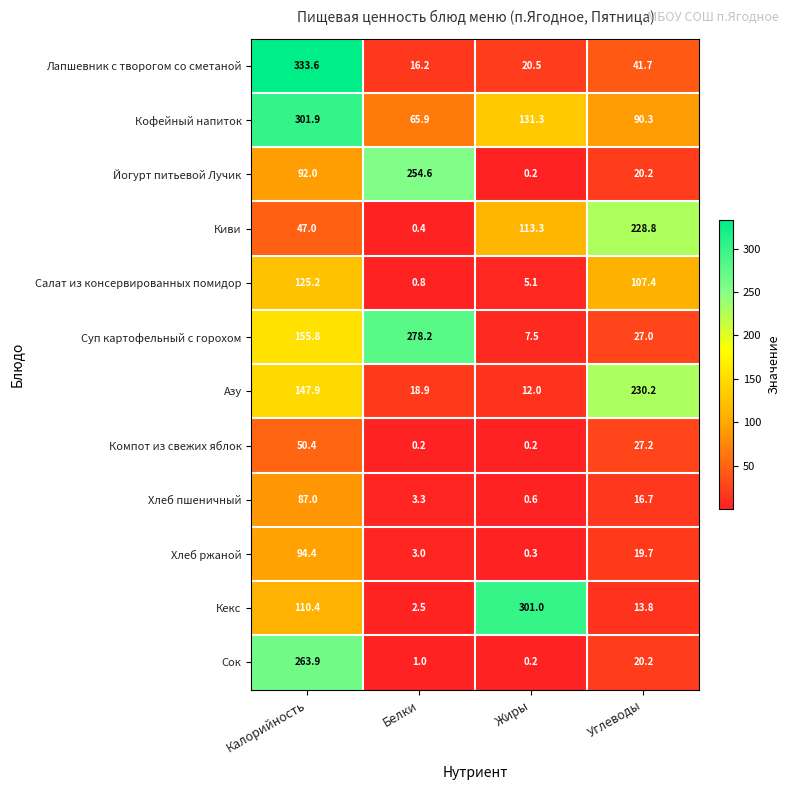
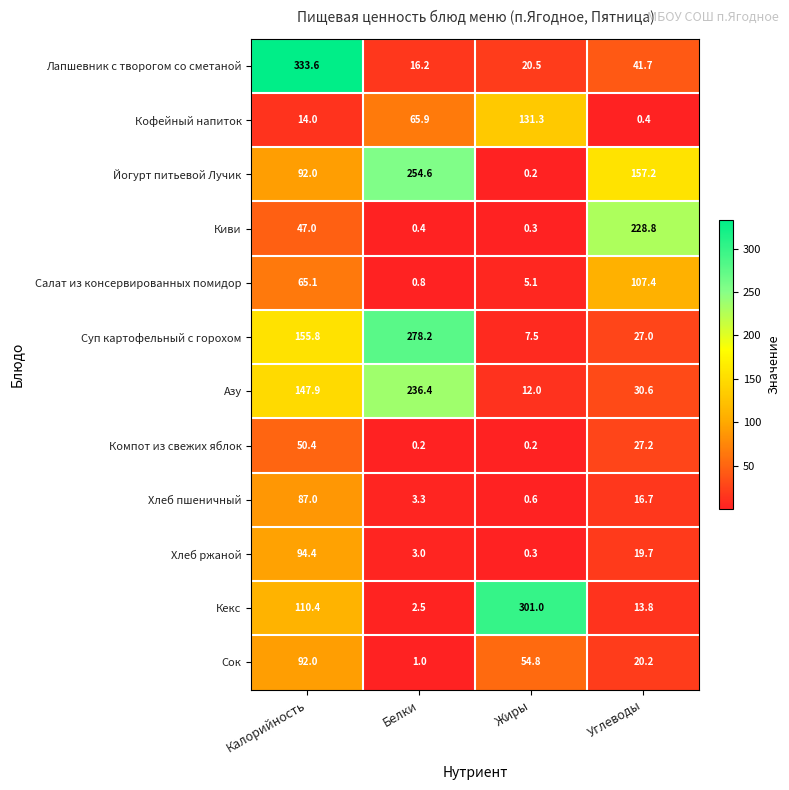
  {
    "Лапшевник с творогом со сметаной": {
      "Калорийность": 333.6,
      "Белки": 16.2,
      "Жиры": 20.5,
      "Углеводы": 41.7
    },
    "Кофейный напиток": {
-     "Калорийность": 301.9,
+     "Калорийность": 14.0,
      "Белки": 65.9,
      "Жиры": 131.3,
-     "Углеводы": 90.3
+     "Углеводы": 0.4
    },
    "Йогурт питьевой Лучик": {
      "Калорийность": 92.0,
      "Белки": 254.6,
      "Жиры": 0.2,
-     "Углеводы": 20.2
+     "Углеводы": 157.2
    },
    "Киви": {
      "Калорийность": 47.0,
      "Белки": 0.4,
-     "Жиры": 113.3,
+     "Жиры": 0.3,
      "Углеводы": 228.8
    },
    "Салат из консервированных помидор": {
-     "Калорийность": 125.2,
+     "Калорийность": 65.1,
      "Белки": 0.8,
      "Жиры": 5.1,
      "Углеводы": 107.4
    },
    "Суп картофельный с горохом": {
      "Калорийность": 155.8,
      "Белки": 278.2,
      "Жиры": 7.5,
      "Углеводы": 27.0
    },
    "Азу": {
      "Калорийность": 147.9,
-     "Белки": 18.9,
+     "Белки": 236.4,
      "Жиры": 12.0,
-     "Углеводы": 230.2
+     "Углеводы": 30.6
    },
    "Компот из свежих яблок": {
      "Калорийность": 50.4,
      "Белки": 0.2,
      "Жиры": 0.2,
      "Углеводы": 27.2
    },
    "Хлеб пшеничный": {
      "Калорийность": 87.0,
      "Белки": 3.3,
      "Жиры": 0.6,
      "Углеводы": 16.7
    },
    "Хлеб ржаной": {
      "Калорийность": 94.4,
      "Белки": 3.0,
      "Жиры": 0.3,
      "Углеводы": 19.7
    },
    "Кекс": {
      "Калорийность": 110.4,
      "Белки": 2.5,
      "Жиры": 301.0,
      "Углеводы": 13.8
    },
    "Сок": {
-     "Калорийность": 263.9,
+     "Калорийность": 92.0,
      "Белки": 1.0,
-     "Жиры": 0.2,
+     "Жиры": 54.8,
      "Углеводы": 20.2
    }
  }
